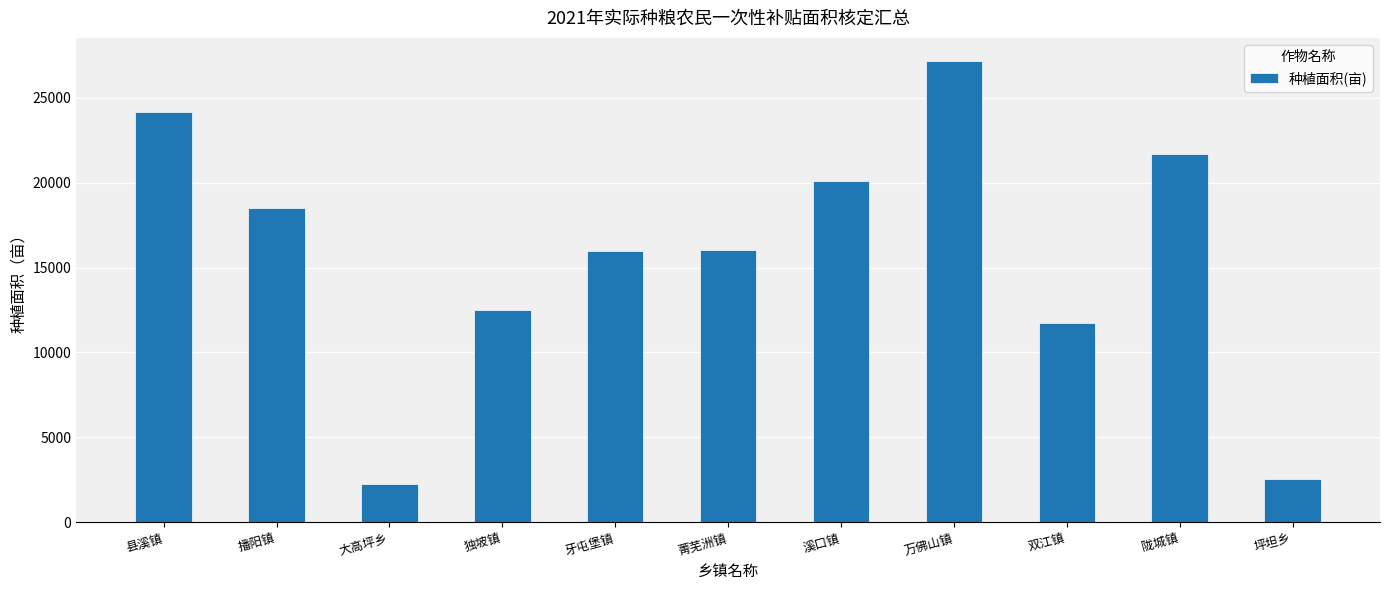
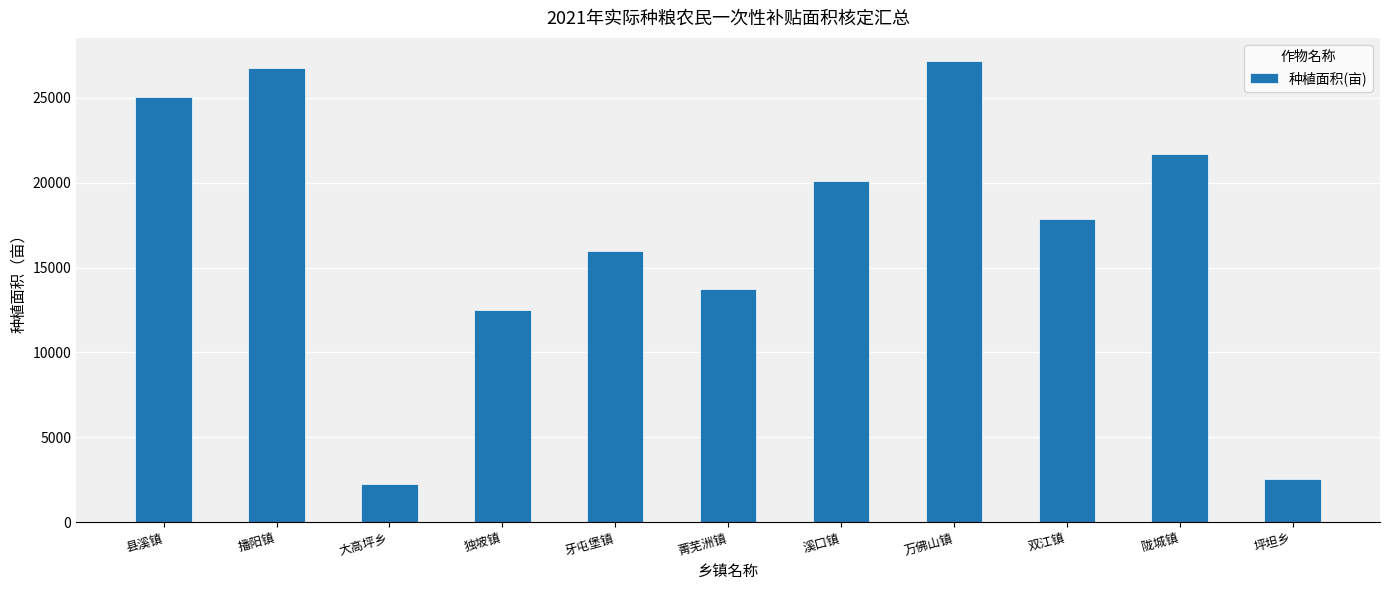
  {
-   "县溪镇": 24100,
-   "播阳镇": 18500,
+   "县溪镇": 25100,
+   "播阳镇": 26800,
    "大高坪乡": 2300,
    "独坡镇": 12500,
    "牙屯堡镇": 16000,
-   "菁芜洲镇": 16000,
+   "菁芜洲镇": 13700,
    "溪口镇": 20100,
    "万佛山镇": 27200,
-   "双江镇": 11700,
+   "双江镇": 17900,
    "陇城镇": 21700,
    "坪坦乡": 2600
  }
